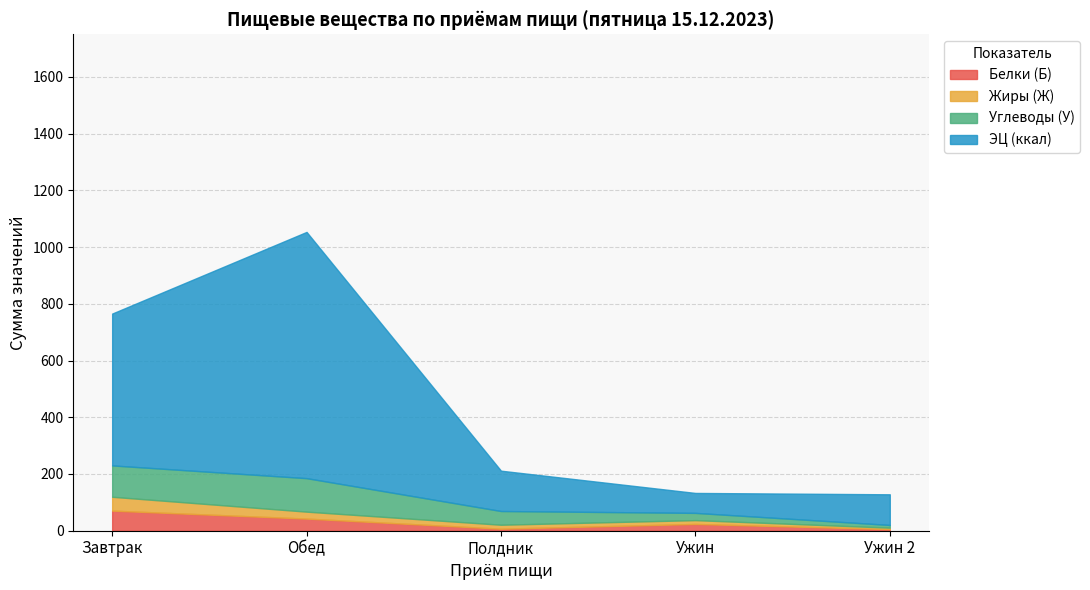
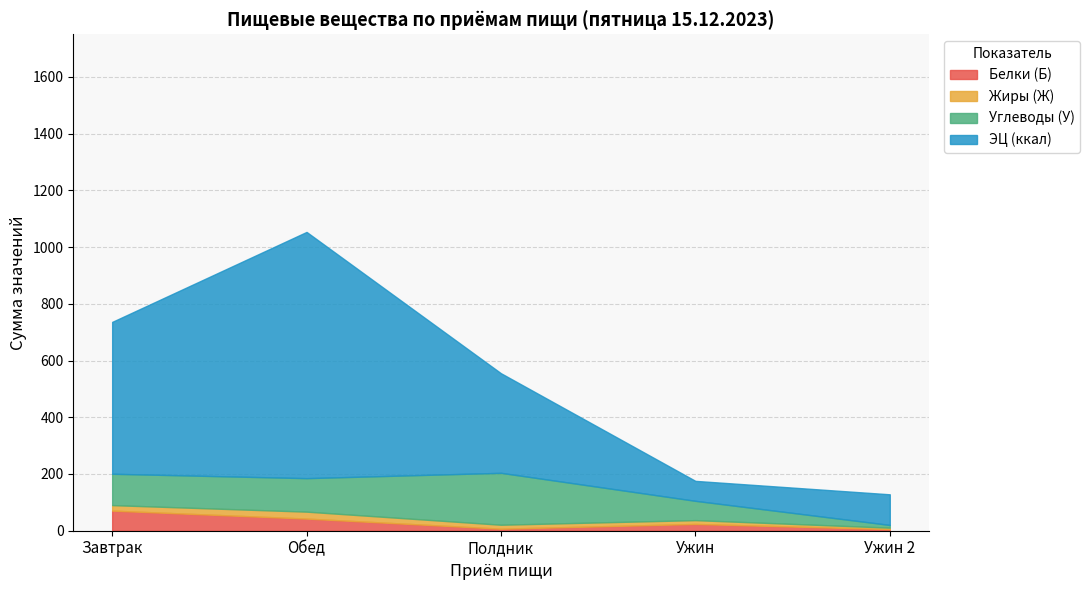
  {
    "Белки (Б)": {
      "Завтрак": 70,
      "Обед": 40,
      "Ужин": 20
    },
    "Жиры (Ж)": {
-     "Завтрак": 50,
+     "Завтрак": 20,
      "Обед": 20,
      "Полдник": 10,
      "Ужин": 10
    },
    "Углеводы (У)": {
      "Завтрак": 110,
      "Обед": 120,
-     "Полдник": 50,
-     "Ужин": 30,
+     "Полдник": 180,
+     "Ужин": 70,
      "Ужин 2": 10
    },
    "ЭЦ (ккал)": {
      "Завтрак": 540,
      "Обед": 870,
-     "Полдник": 140,
+     "Полдник": 350,
      "Ужин": 70,
      "Ужин 2": 110
    }
  }
